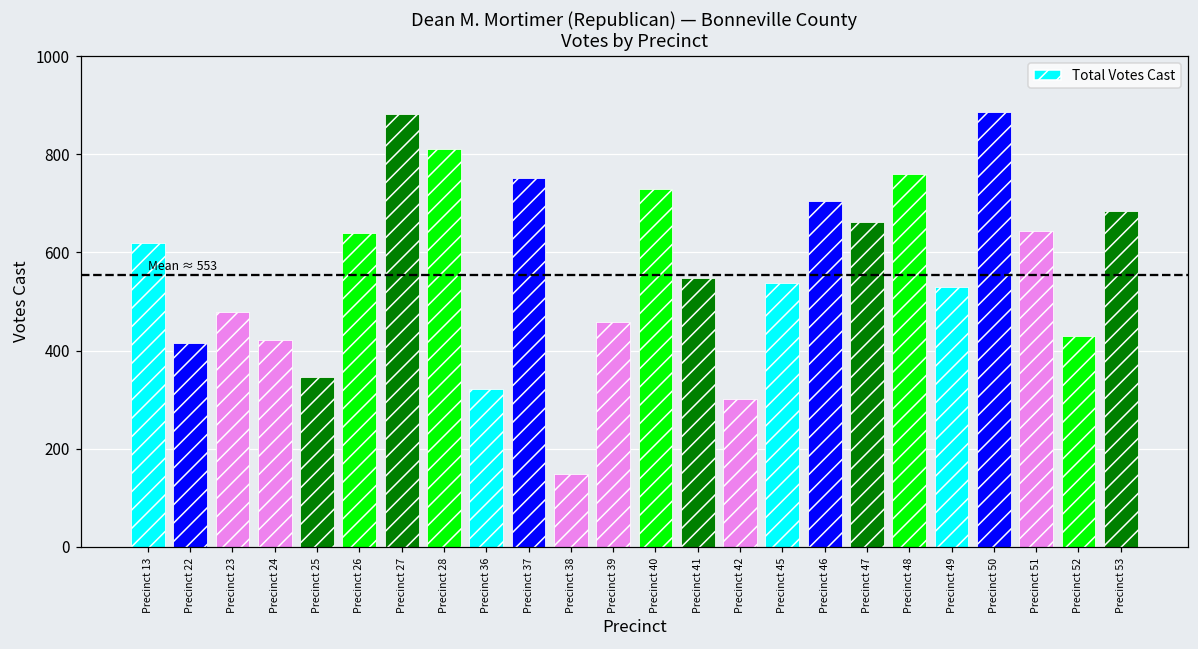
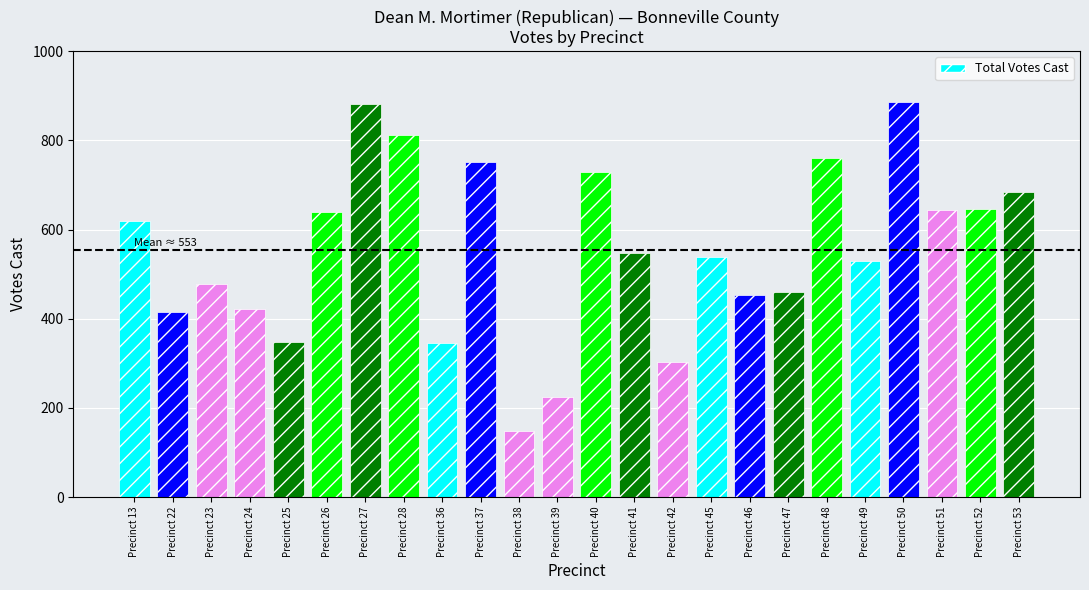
  {
    "Precinct 22": 420,
    "Precinct 23": 480,
    "Precinct 24": 420,
    "Precinct 25": 350,
    "Precinct 26": 640,
    "Precinct 27": 880,
    "Precinct 28": 810,
-   "Precinct 36": 320,
+   "Precinct 36": 350,
    "Precinct 37": 750,
    "Precinct 38": 150,
-   "Precinct 39": 460,
+   "Precinct 39": 220,
    "Precinct 40": 730,
    "Precinct 41": 550,
    "Precinct 42": 300,
    "Precinct 45": 540,
-   "Precinct 46": 700,
-   "Precinct 47": 660,
+   "Precinct 46": 450,
+   "Precinct 47": 460,
    "Precinct 48": 760,
    "Precinct 49": 530,
    "Precinct 50": 890,
    "Precinct 51": 640,
-   "Precinct 52": 430,
+   "Precinct 52": 650,
    "Precinct 53": 680
  }
